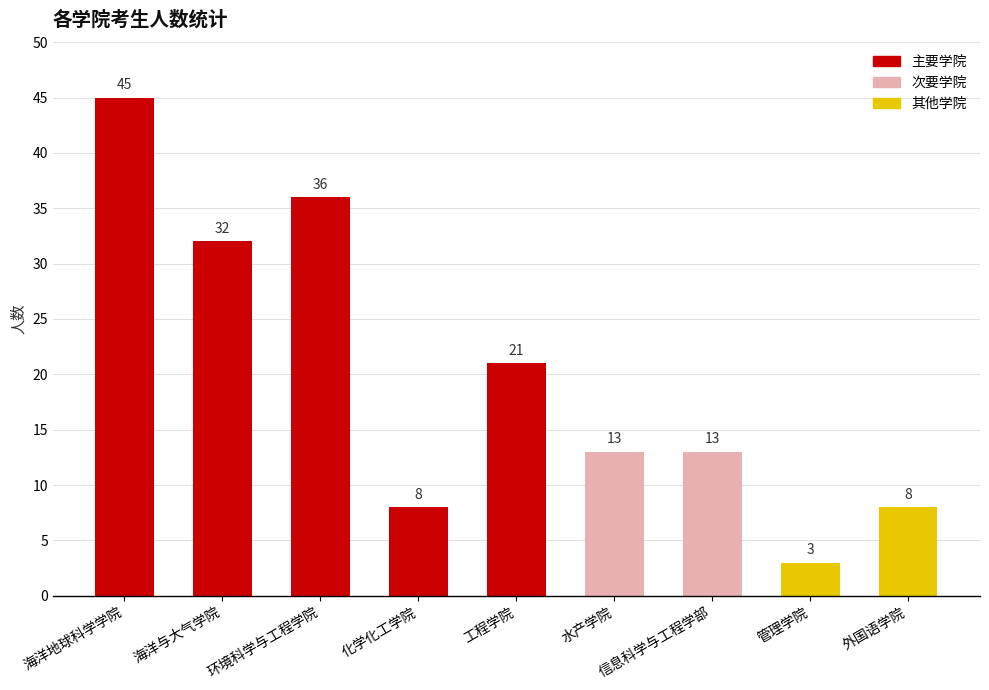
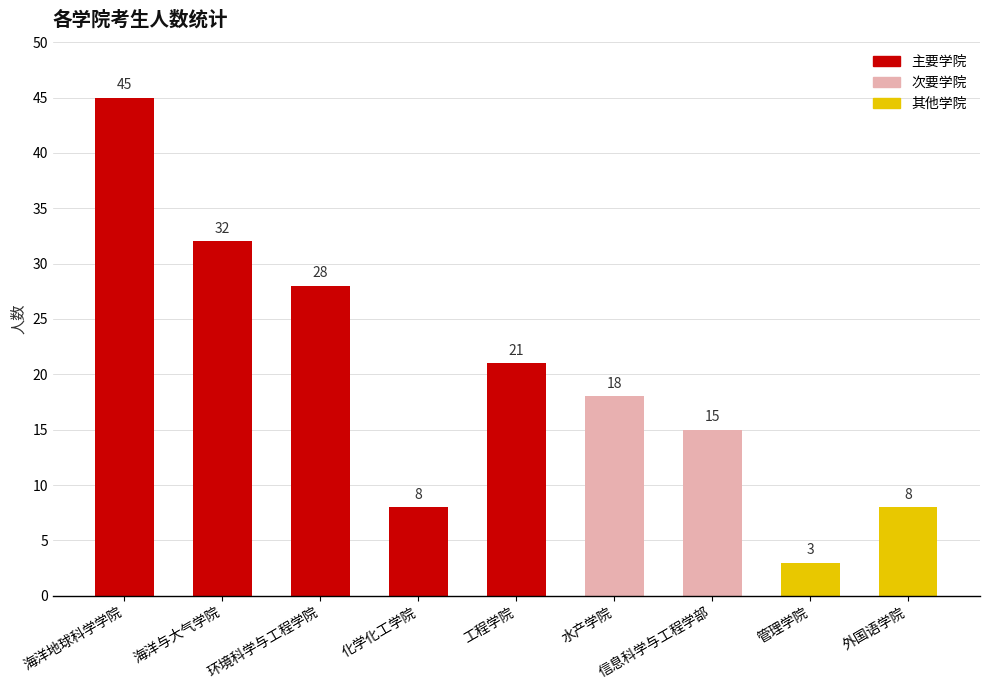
  {
    "海洋地球科学学院": 45,
    "海洋与大气学院": 32,
-   "环境科学与工程学院": 36,
+   "环境科学与工程学院": 28,
    "化学化工学院": 8,
    "工程学院": 21,
-   "水产学院": 13,
-   "信息科学与工程学部": 13,
+   "水产学院": 18,
+   "信息科学与工程学部": 15,
    "管理学院": 3,
    "外国语学院": 8
  }
